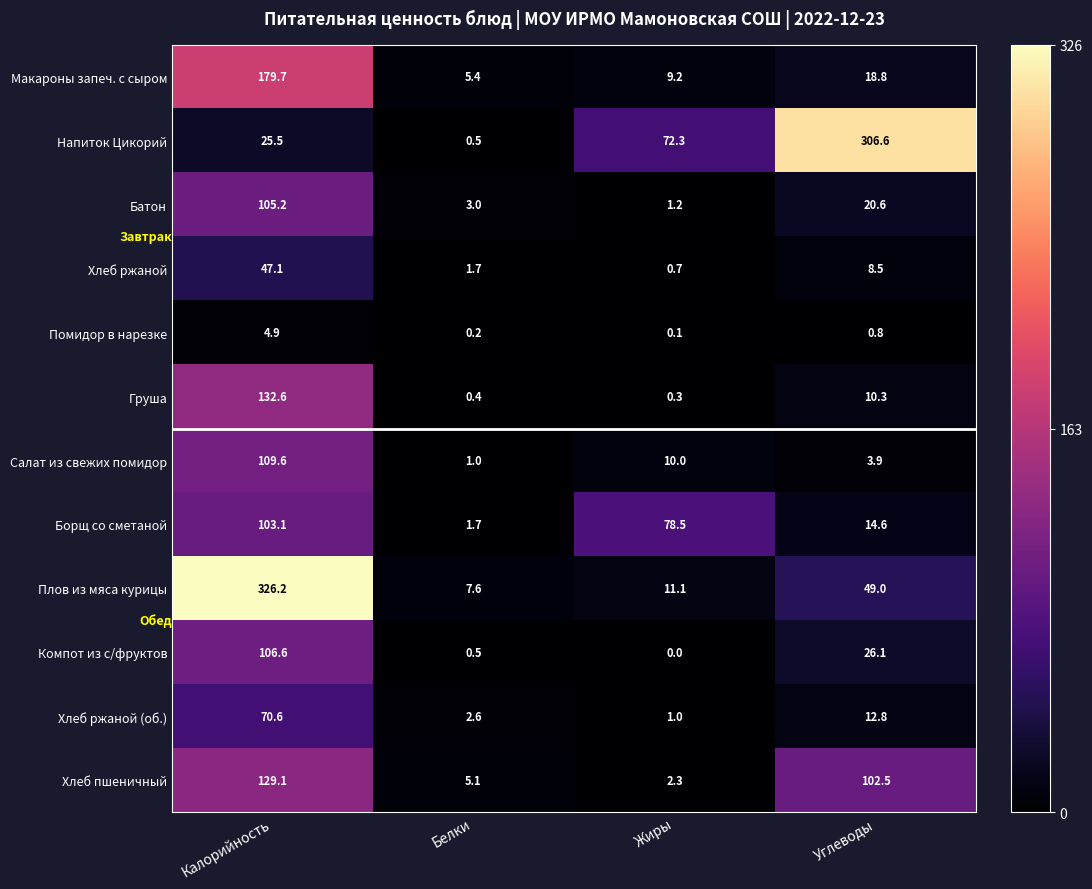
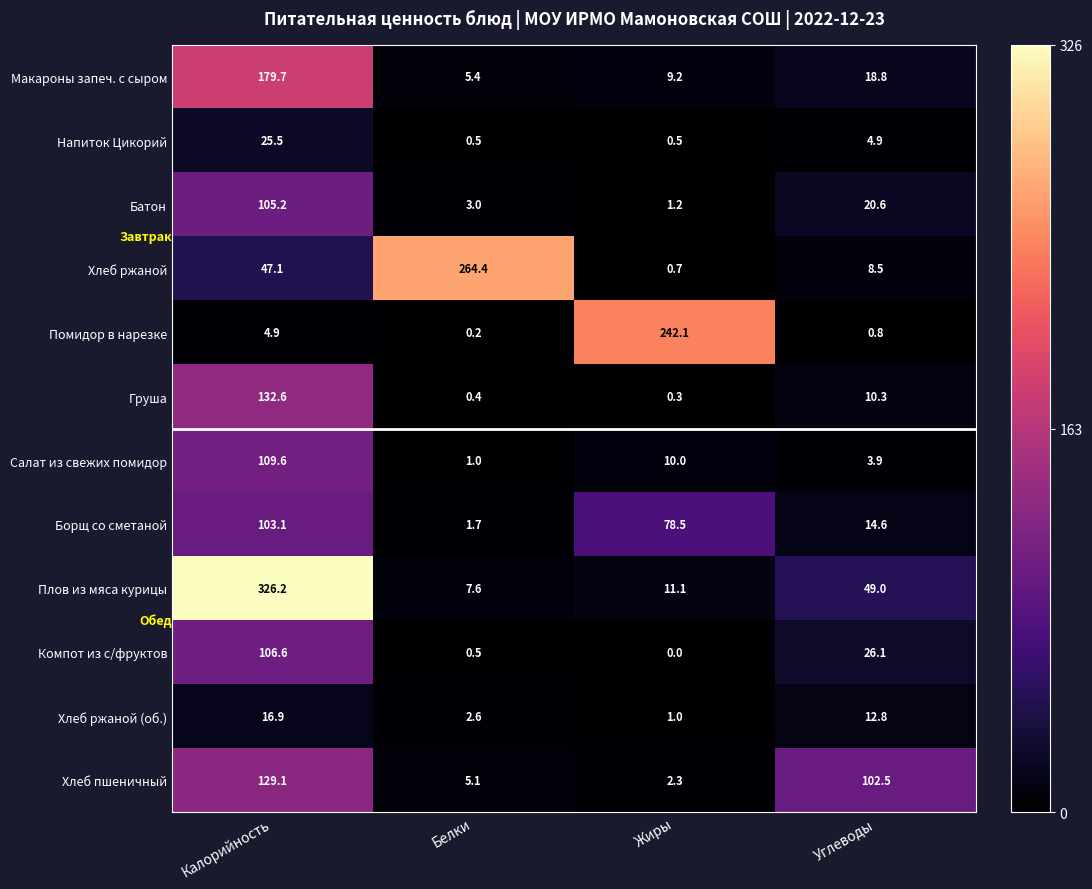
  {
    "Макароны запеч. с сыром": {
      "Калорийность": 179.7,
      "Белки": 5.4,
      "Жиры": 9.2,
      "Углеводы": 18.8
    },
    "Напиток Цикорий": {
      "Калорийность": 25.5,
      "Белки": 0.5,
-     "Жиры": 72.3,
-     "Углеводы": 306.6
+     "Жиры": 0.5,
+     "Углеводы": 4.9
    },
    "Батон": {
      "Калорийность": 105.2,
      "Белки": 3.0,
      "Жиры": 1.2,
      "Углеводы": 20.6
    },
    "Хлеб ржаной": {
      "Калорийность": 47.1,
-     "Белки": 1.7,
+     "Белки": 264.4,
      "Жиры": 0.7,
      "Углеводы": 8.5
    },
    "Помидор в нарезке": {
      "Калорийность": 4.9,
      "Белки": 0.2,
-     "Жиры": 0.1,
+     "Жиры": 242.1,
      "Углеводы": 0.8
    },
    "Груша": {
      "Калорийность": 132.6,
      "Белки": 0.4,
      "Жиры": 0.3,
      "Углеводы": 10.3
    },
    "Салат из свежих помидор": {
      "Калорийность": 109.6,
      "Белки": 1.0,
      "Жиры": 10.0,
      "Углеводы": 3.9
    },
    "Борщ со сметаной": {
      "Калорийность": 103.1,
      "Белки": 1.7,
      "Жиры": 78.5,
      "Углеводы": 14.6
    },
    "Плов из мяса курицы": {
      "Калорийность": 326.2,
      "Белки": 7.6,
      "Жиры": 11.1,
      "Углеводы": 49.0
    },
    "Компот из с/фруктов": {
      "Калорийность": 106.6,
      "Белки": 0.5,
      "Жиры": 0.0,
      "Углеводы": 26.1
    },
    "Хлеб ржаной (об.)": {
-     "Калорийность": 70.6,
+     "Калорийность": 16.9,
      "Белки": 2.6,
      "Жиры": 1.0,
      "Углеводы": 12.8
    },
    "Хлеб пшеничный": {
      "Калорийность": 129.1,
      "Белки": 5.1,
      "Жиры": 2.3,
      "Углеводы": 102.5
    }
  }
